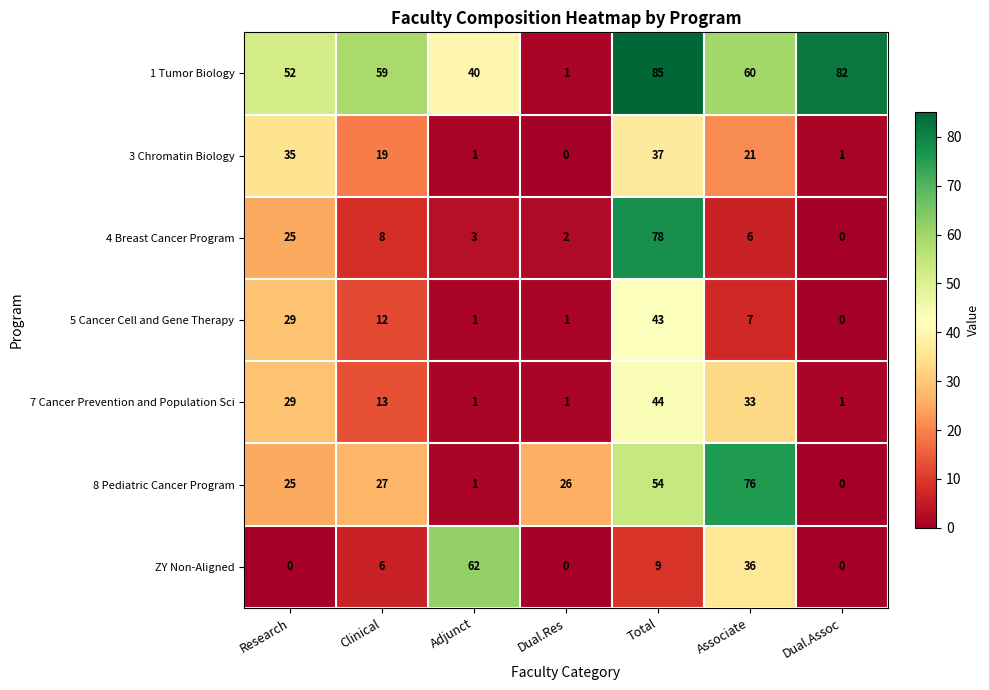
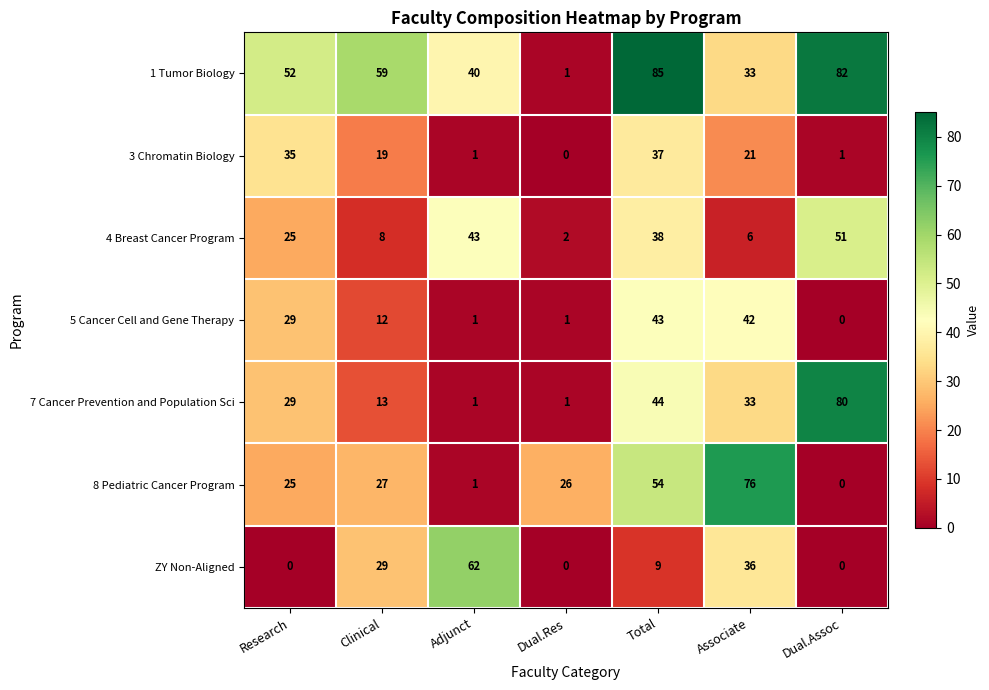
  {
    "1 Tumor Biology": {
      "Research": 52,
      "Clinical": 59,
      "Adjunct": 40,
      "Dual.Res": 1,
      "Total": 85,
-     "Associate": 60,
+     "Associate": 33,
      "Dual.Assoc": 82
    },
    "3 Chromatin Biology": {
      "Research": 35,
      "Clinical": 19,
      "Adjunct": 1,
      "Dual.Res": 0,
      "Total": 37,
      "Associate": 21,
      "Dual.Assoc": 1
    },
    "4 Breast Cancer Program": {
      "Research": 25,
      "Clinical": 8,
-     "Adjunct": 3,
+     "Adjunct": 43,
      "Dual.Res": 2,
-     "Total": 78,
+     "Total": 38,
      "Associate": 6,
-     "Dual.Assoc": 0
+     "Dual.Assoc": 51
    },
    "5 Cancer Cell and Gene Therapy": {
      "Research": 29,
      "Clinical": 12,
      "Adjunct": 1,
      "Dual.Res": 1,
      "Total": 43,
-     "Associate": 7,
+     "Associate": 42,
      "Dual.Assoc": 0
    },
    "7 Cancer Prevention and Population Sci": {
      "Research": 29,
      "Clinical": 13,
      "Adjunct": 1,
      "Dual.Res": 1,
      "Total": 44,
      "Associate": 33,
-     "Dual.Assoc": 1
+     "Dual.Assoc": 80
    },
    "8 Pediatric Cancer Program": {
      "Research": 25,
      "Clinical": 27,
      "Adjunct": 1,
      "Dual.Res": 26,
      "Total": 54,
      "Associate": 76,
      "Dual.Assoc": 0
    },
    "ZY Non-Aligned": {
      "Research": 0,
-     "Clinical": 6,
+     "Clinical": 29,
      "Adjunct": 62,
      "Dual.Res": 0,
      "Total": 9,
      "Associate": 36,
      "Dual.Assoc": 0
    }
  }
